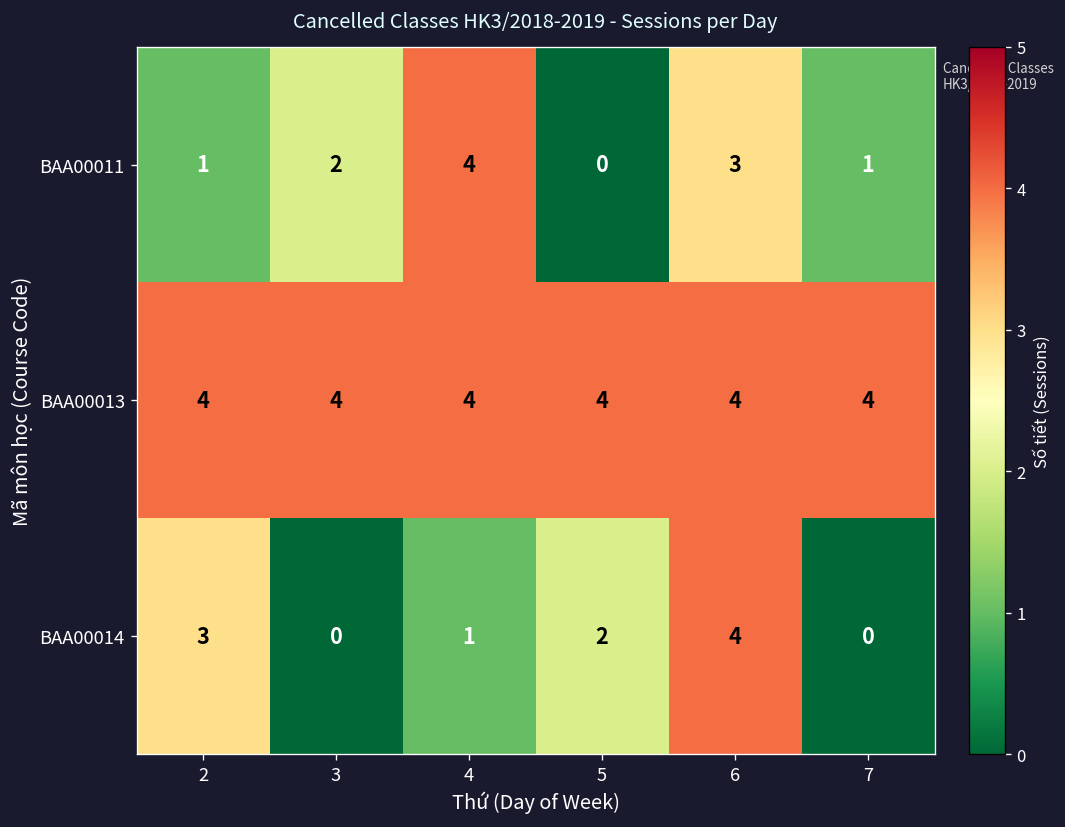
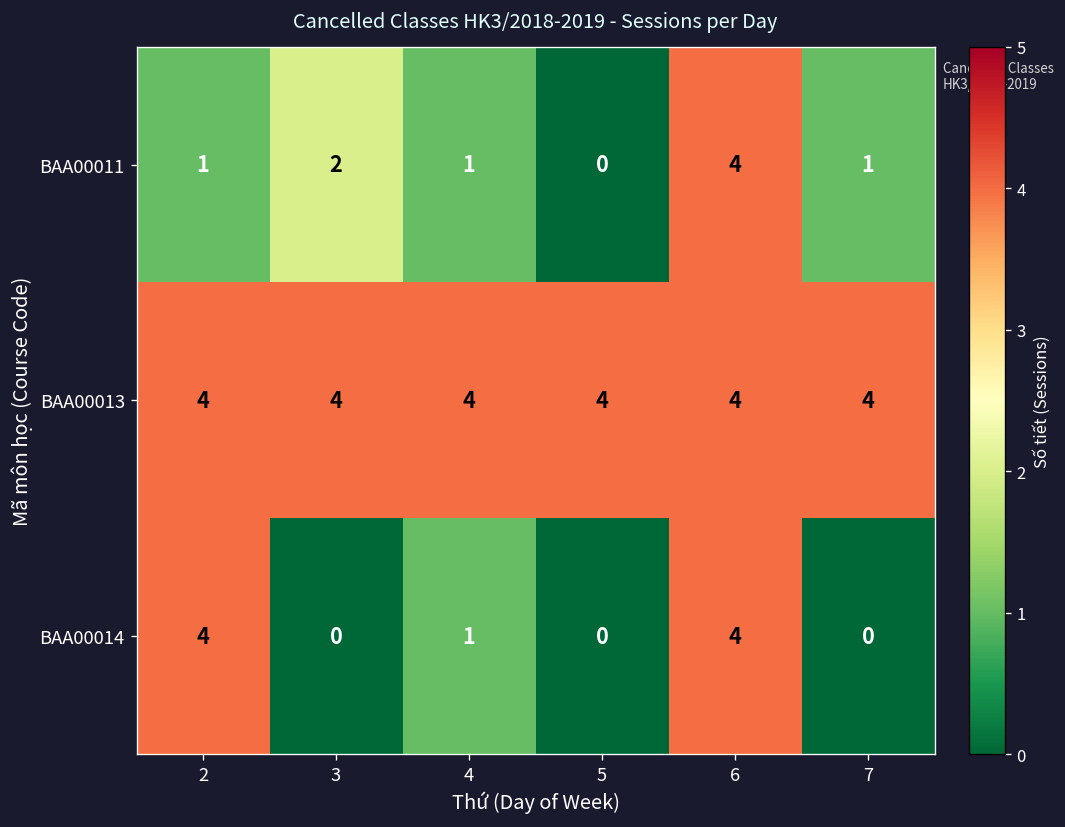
  {
    "BAA00011": {
      "2": 1,
      "3": 2,
-     "4": 4,
+     "4": 1,
      "5": 0,
-     "6": 3,
+     "6": 4,
      "7": 1
    },
    "BAA00013": {
      "2": 4,
      "3": 4,
      "4": 4,
      "5": 4,
      "6": 4,
      "7": 4
    },
    "BAA00014": {
-     "2": 3,
+     "2": 4,
      "3": 0,
      "4": 1,
-     "5": 2,
+     "5": 0,
      "6": 4,
      "7": 0
    }
  }
